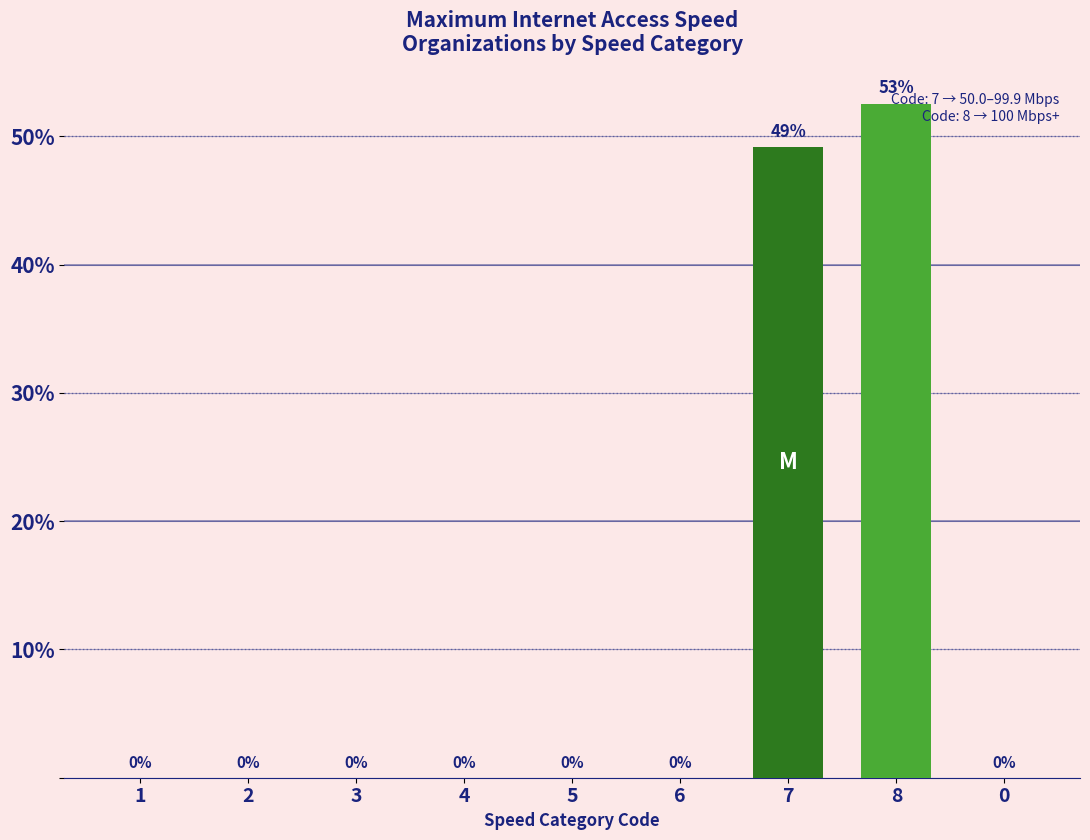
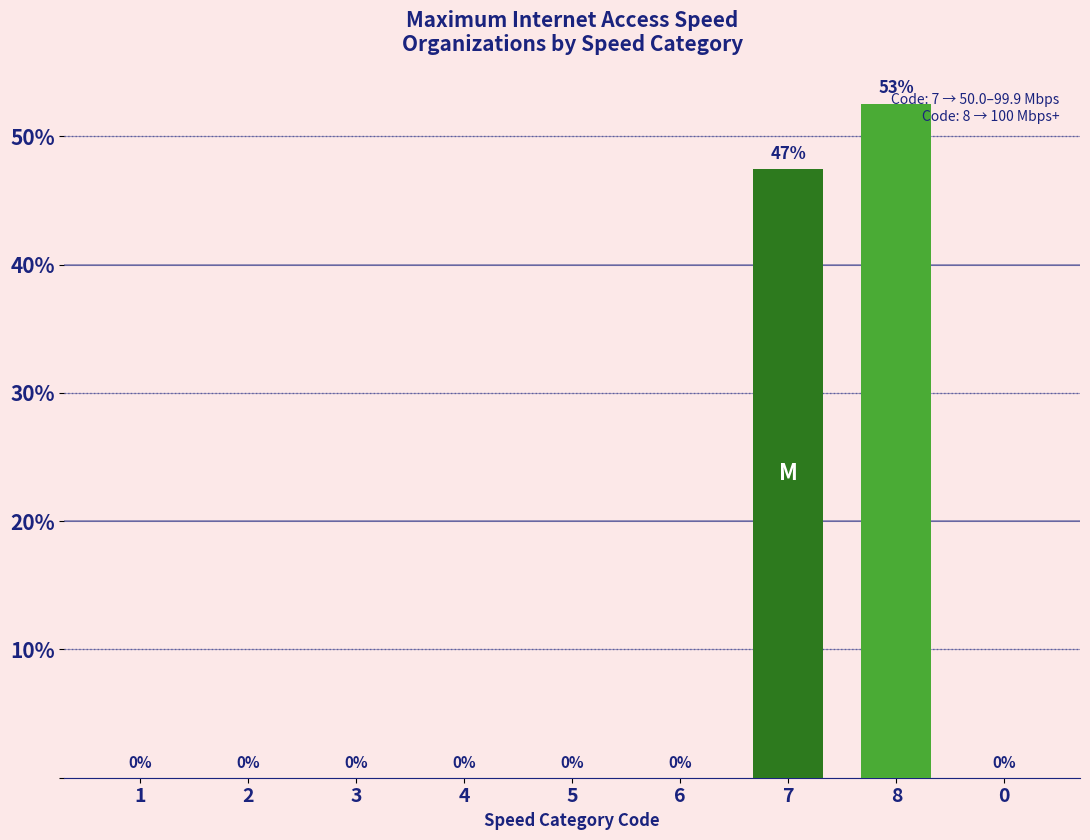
  {
    "1": "0%",
    "2": "0%",
    "3": "0%",
    "4": "0%",
    "5": "0%",
    "6": "0%",
-   "7": "49%",
+   "7": "47%",
    "8": "53%",
    "0": "0%"
  }
